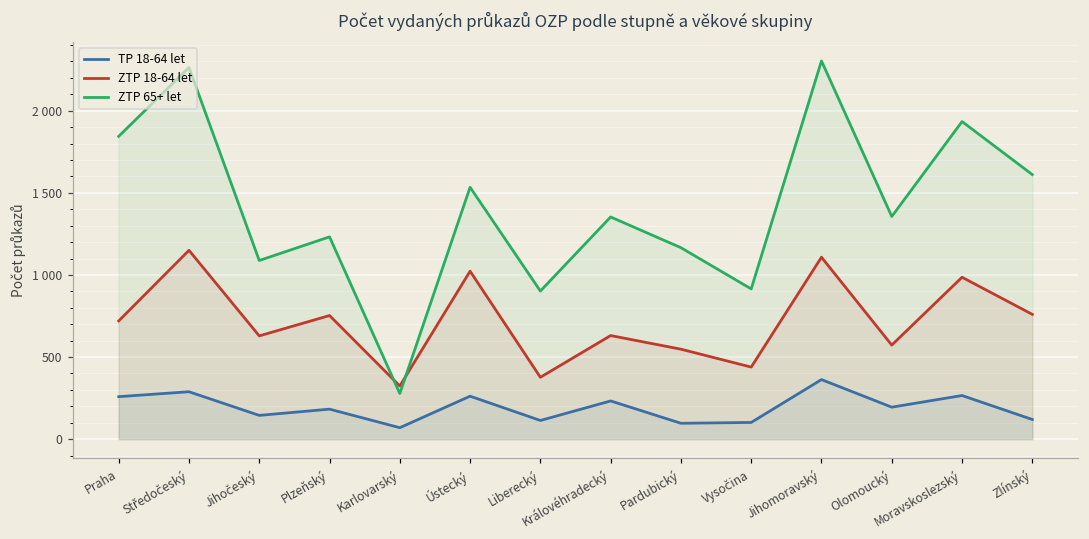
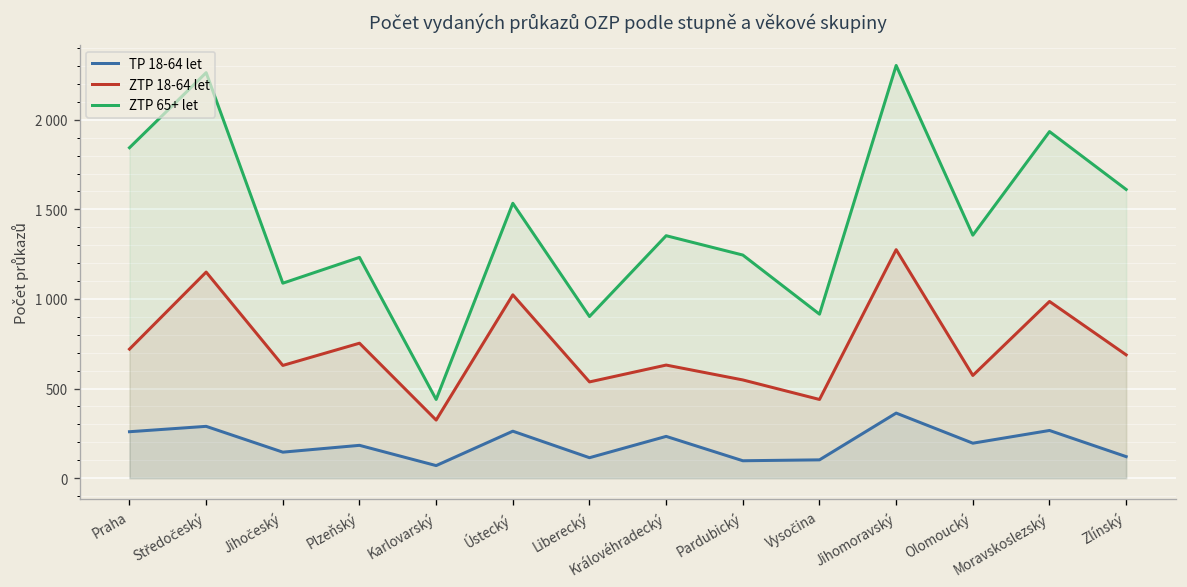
  {
    "TP 18-64 let": {
      "Praha": 260,
      "Středočeský": 290,
      "Jihočeský": 150,
      "Plzeňský": 180,
      "Karlovarský": 70,
      "Ústecký": 260,
      "Liberecký": 110,
      "Královéhradecký": 230,
      "Pardubický": 100,
      "Vysočina": 100,
      "Jihomoravský": 360,
      "Olomoucký": 200,
      "Moravskoslezský": 270,
      "Zlínský": 120
    },
    "ZTP 18-64 let": {
      "Praha": 720,
      "Středočeský": 1150,
      "Jihočeský": 630,
      "Plzeňský": 750,
      "Karlovarský": 320,
      "Ústecký": 1020,
-     "Liberecký": 380,
+     "Liberecký": 540,
      "Královéhradecký": 630,
      "Pardubický": 550,
      "Vysočina": 440,
-     "Jihomoravský": 1110,
+     "Jihomoravský": 1280,
      "Olomoucký": 570,
      "Moravskoslezský": 990,
-     "Zlínský": 760
+     "Zlínský": 690
    },
    "ZTP 65+ let": {
      "Praha": 1840,
      "Jihočeský": 1090,
      "Plzeňský": 1230,
-     "Karlovarský": 280,
+     "Karlovarský": 440,
      "Ústecký": 1530,
      "Liberecký": 900,
      "Královéhradecký": 1350,
-     "Pardubický": 1170,
+     "Pardubický": 1250,
      "Vysočina": 920,
      "Jihomoravský": 2300,
      "Olomoucký": 1360,
      "Moravskoslezský": 1930,
      "Zlínský": 1610
    }
  }
